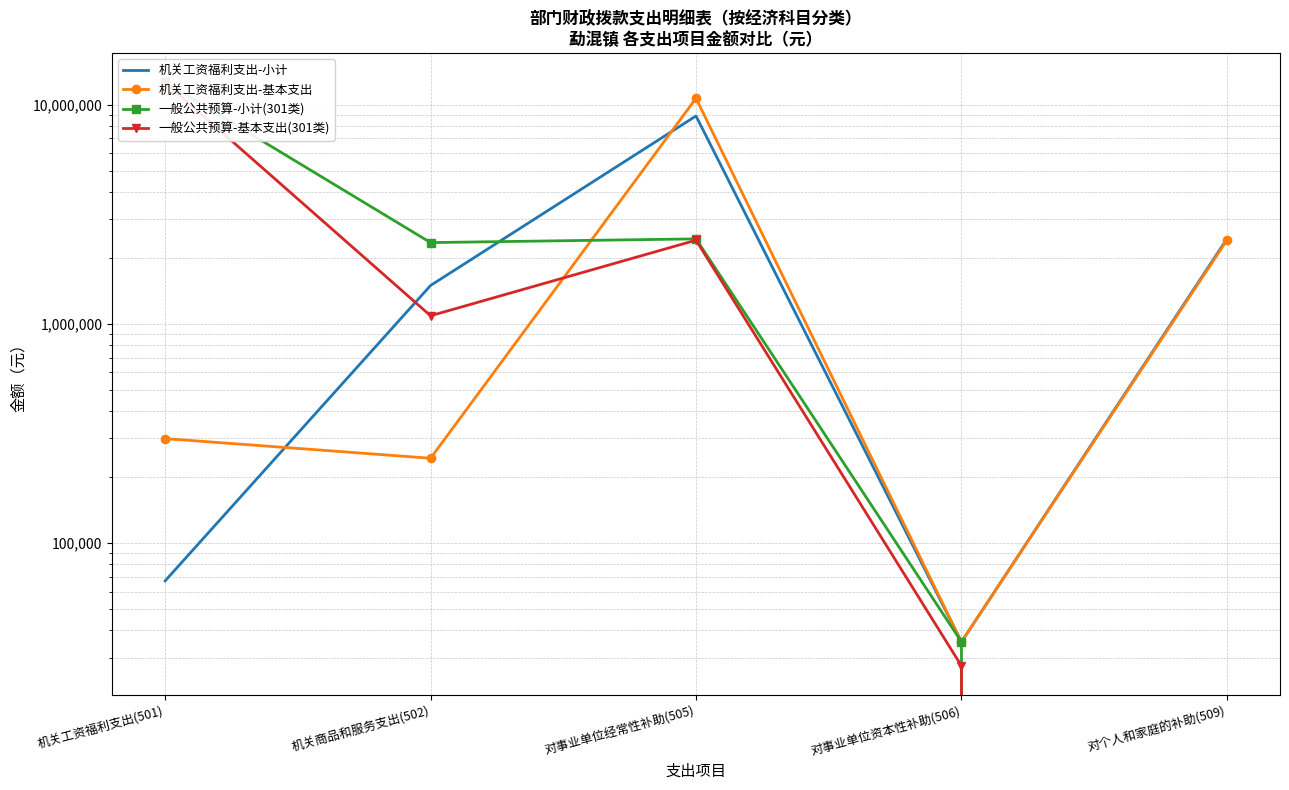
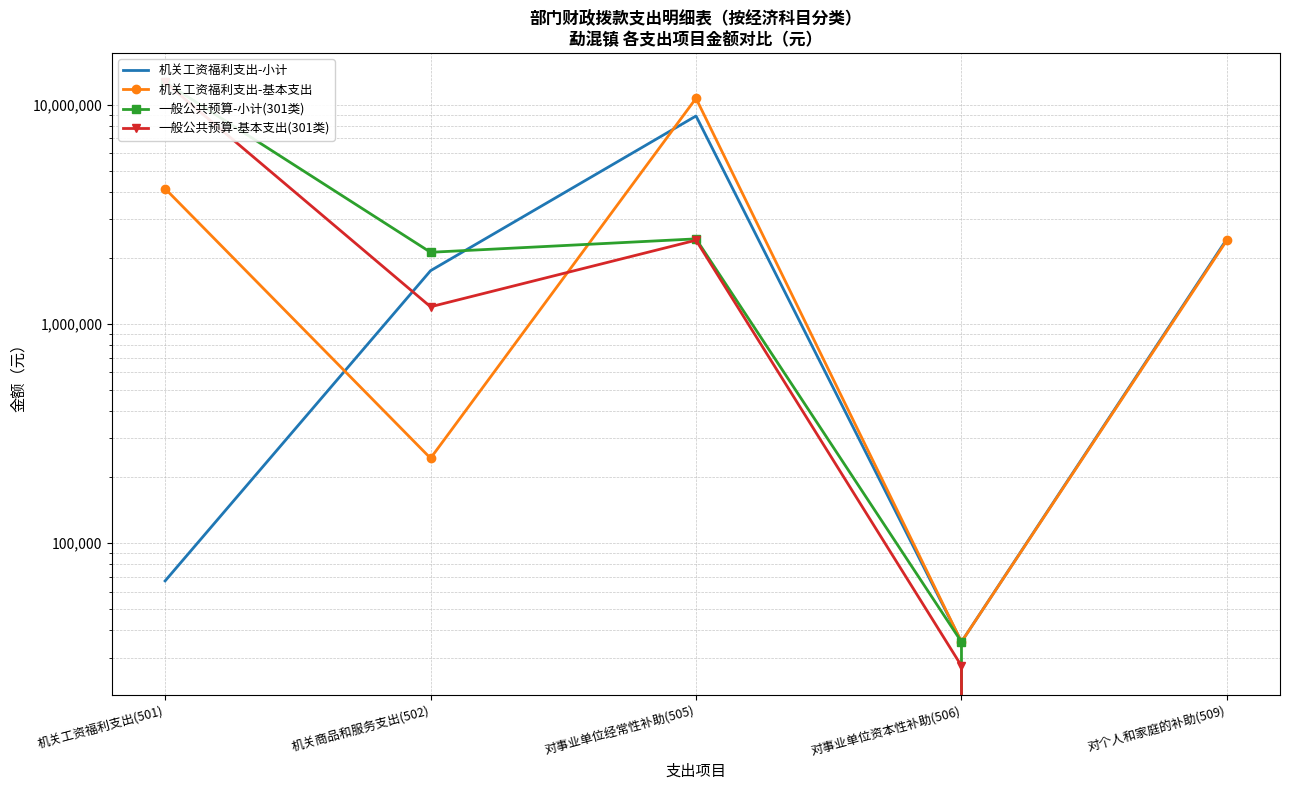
  {
    "机关工资福利支出-小计": {
      "机关工资福利支出(501)": "67,000",
-     "机关商品和服务支出(502)": "1,500,000",
+     "机关商品和服务支出(502)": "1,700,000",
      "对事业单位经常性补助(505)": "8,900,000"
    },
    "机关工资福利支出-基本支出": {
-     "机关工资福利支出(501)": "300,000",
+     "机关工资福利支出(501)": "4,100,000",
      "机关商品和服务支出(502)": "240,000",
      "对事业单位经常性补助(505)": "11,000,000"
    },
    "一般公共预算-小计(301类)": {
-     "机关商品和服务支出(502)": "2,300,000"
+     "机关商品和服务支出(502)": "2,100,000"
    },
    "一般公共预算-基本支出(301类)": {
-     "机关商品和服务支出(502)": "1,100,000",
+     "机关商品和服务支出(502)": "1,200,000",
      "对事业单位资本性补助(506)": "28,000"
    }
  }
